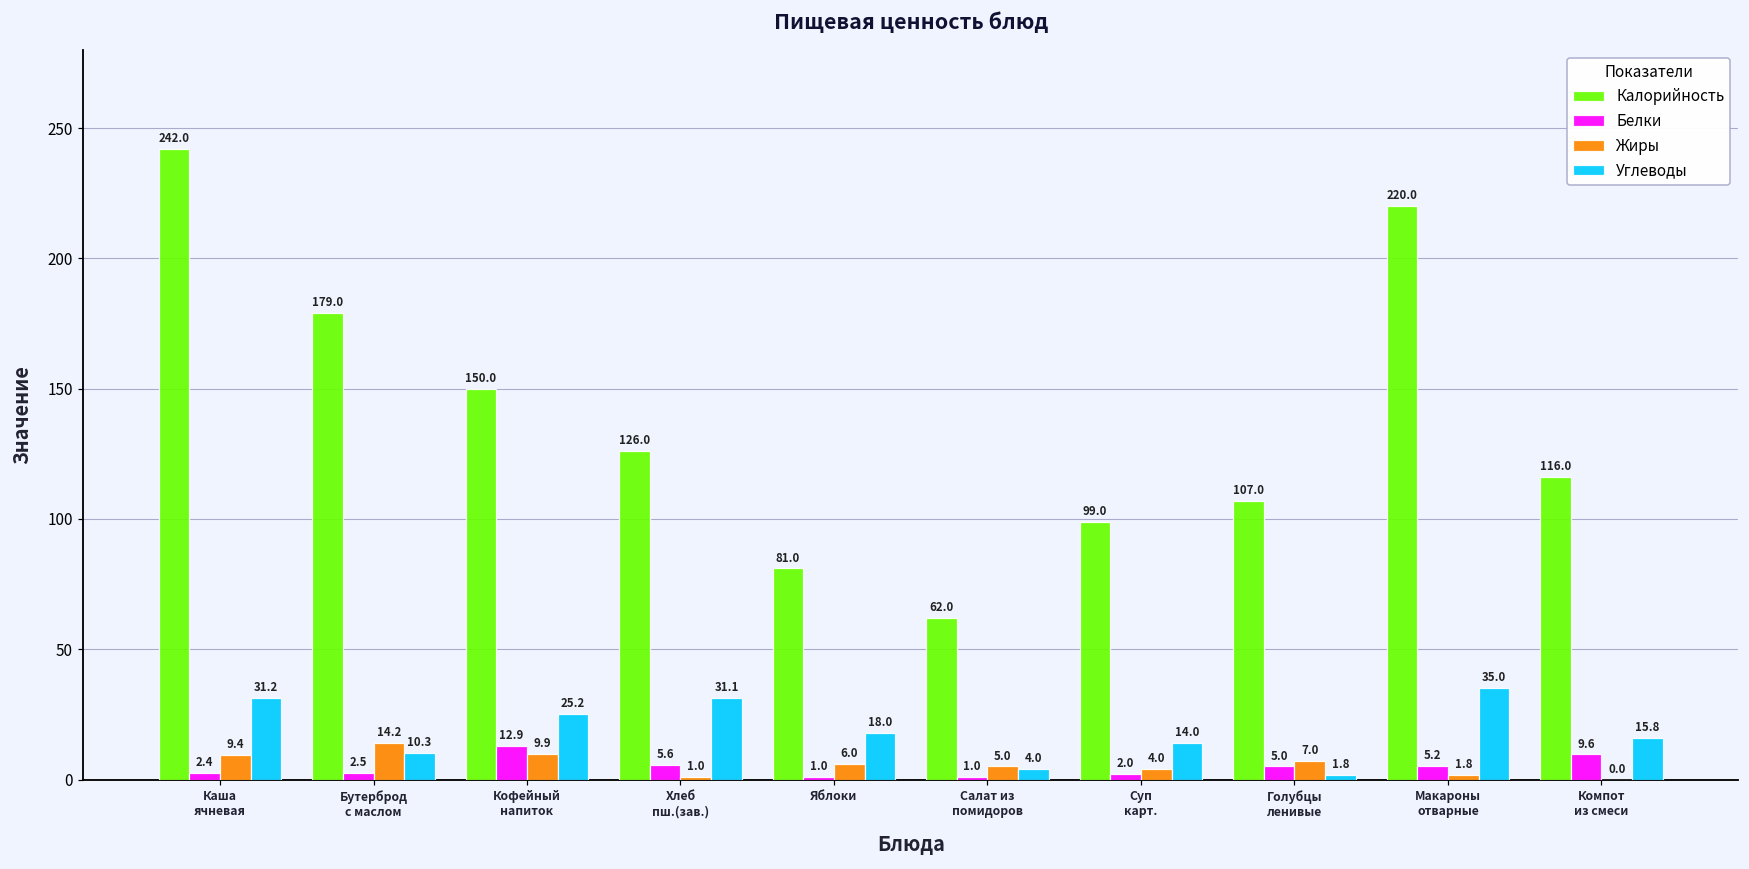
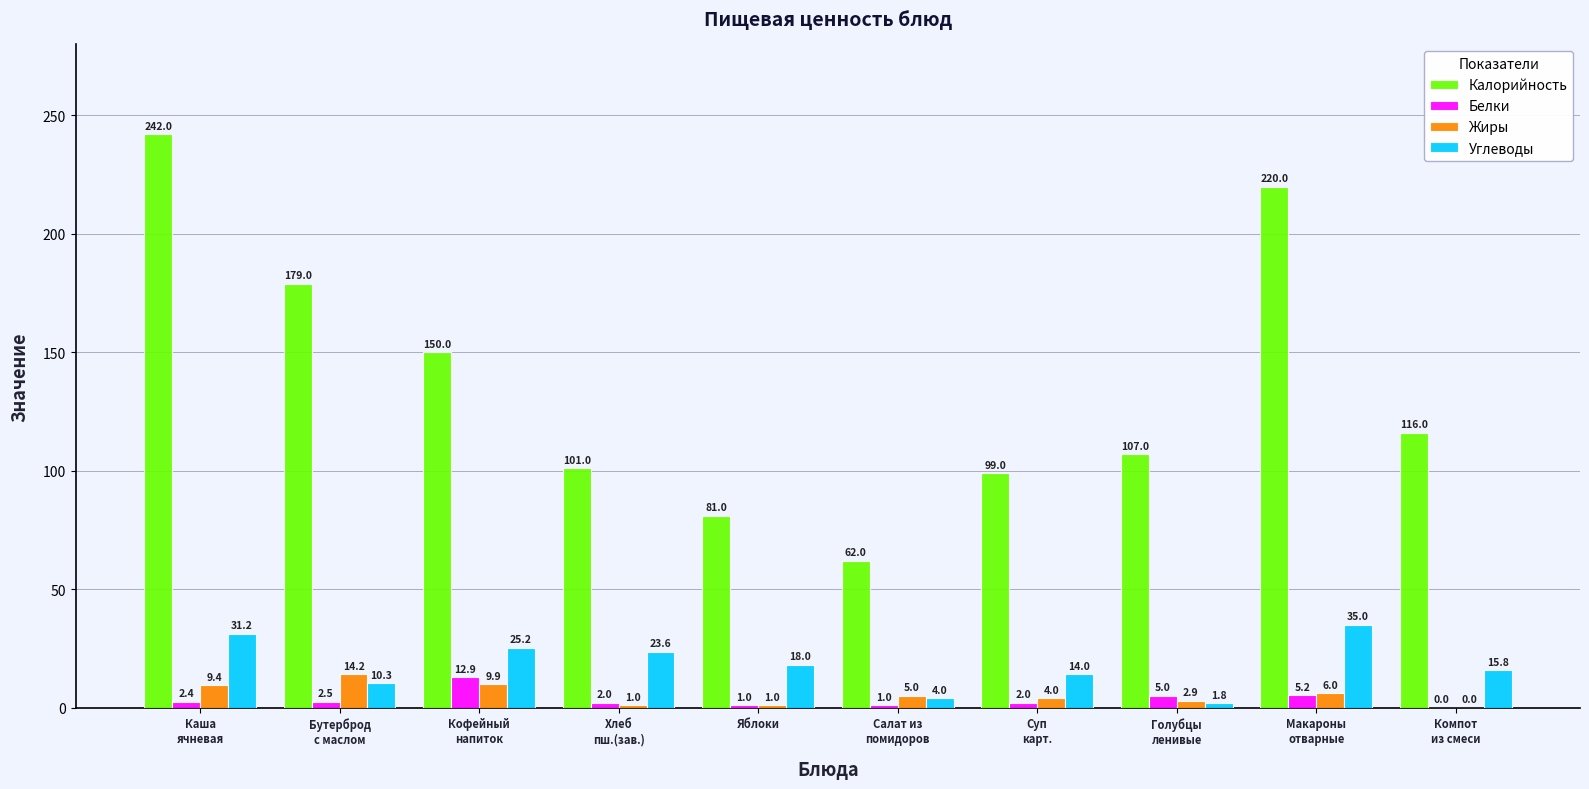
  {
    "Калорийность": {
      "Каша ячневая": 242.0,
      "Бутерброд с маслом": 179.0,
      "Кофейный напиток": 150.0,
-     "Хлеб пш.(зав.)": 126.0,
+     "Хлеб пш.(зав.)": 101.0,
      "Яблоки": 81.0,
      "Салат из помидоров": 62.0,
      "Суп карт.": 99.0,
      "Голубцы ленивые": 107.0,
      "Макароны отварные": 220.0,
      "Компот из смеси": 116.0
    },
    "Белки": {
      "Каша ячневая": 2.4,
      "Бутерброд с маслом": 2.5,
      "Кофейный напиток": 12.9,
-     "Хлеб пш.(зав.)": 5.6,
+     "Хлеб пш.(зав.)": 2.0,
      "Яблоки": 1.0,
      "Салат из помидоров": 1.0,
      "Суп карт.": 2.0,
      "Голубцы ленивые": 5.0,
      "Макароны отварные": 5.2,
-     "Компот из смеси": 9.6
+     "Компот из смеси": 0.0
    },
    "Жиры": {
      "Каша ячневая": 9.4,
      "Бутерброд с маслом": 14.2,
      "Кофейный напиток": 9.9,
      "Хлеб пш.(зав.)": 1.0,
-     "Яблоки": 6.0,
+     "Яблоки": 1.0,
      "Салат из помидоров": 5.0,
      "Суп карт.": 4.0,
-     "Голубцы ленивые": 7.0,
-     "Макароны отварные": 1.8,
+     "Голубцы ленивые": 2.9,
+     "Макароны отварные": 6.0,
      "Компот из смеси": 0.0
    },
    "Углеводы": {
      "Каша ячневая": 31.2,
      "Бутерброд с маслом": 10.3,
      "Кофейный напиток": 25.2,
-     "Хлеб пш.(зав.)": 31.1,
+     "Хлеб пш.(зав.)": 23.6,
      "Яблоки": 18.0,
      "Салат из помидоров": 4.0,
      "Суп карт.": 14.0,
      "Голубцы ленивые": 1.8,
      "Макароны отварные": 35.0,
      "Компот из смеси": 15.8
    }
  }
